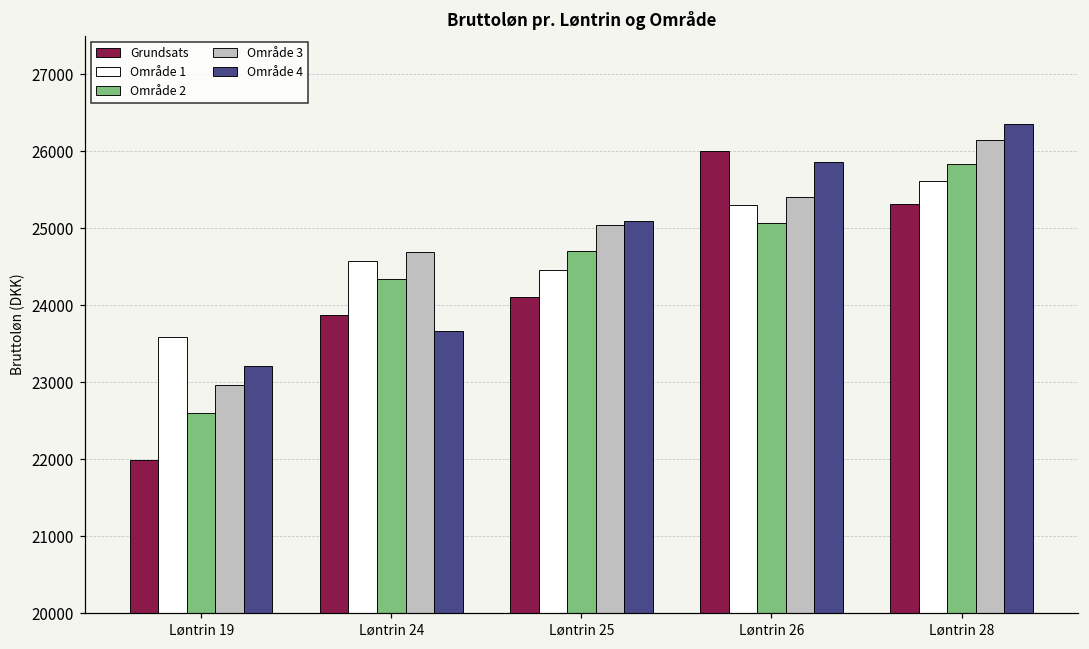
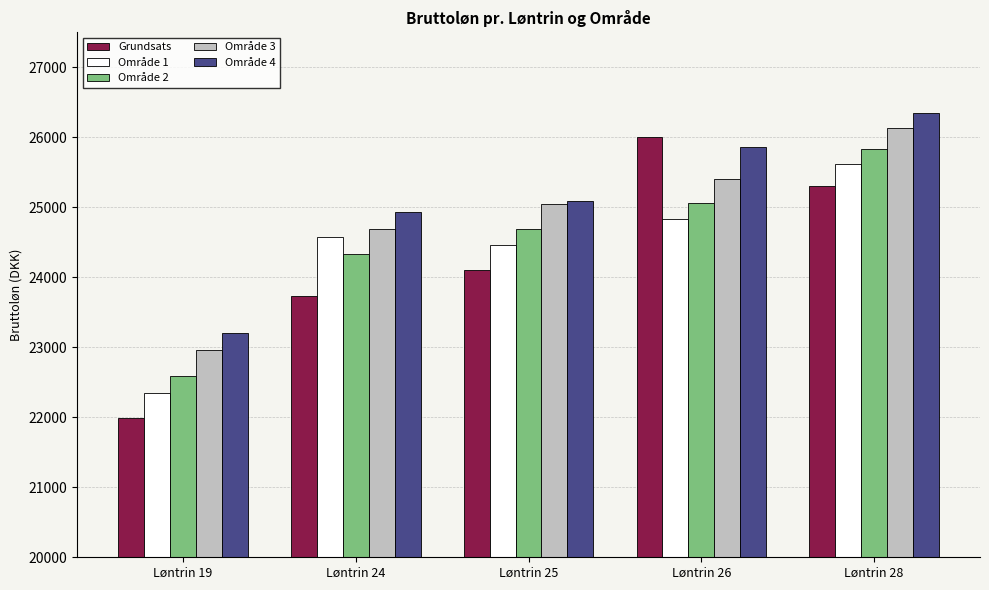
  {
    "Grundsats": {
      "Løntrin 19": 22000,
-     "Løntrin 24": 23900,
+     "Løntrin 24": 23700,
      "Løntrin 25": 24100,
      "Løntrin 26": 26000,
      "Løntrin 28": 25300
    },
    "Område 1": {
-     "Løntrin 19": 23600,
+     "Løntrin 19": 22300,
      "Løntrin 24": 24600,
      "Løntrin 25": 24500,
-     "Løntrin 26": 25300,
+     "Løntrin 26": 24800,
      "Løntrin 28": 25600
    },
    "Område 2": {
      "Løntrin 19": 22600,
      "Løntrin 24": 24300,
      "Løntrin 25": 24700,
      "Løntrin 26": 25100,
      "Løntrin 28": 25800
    },
    "Område 3": {
      "Løntrin 19": 23000,
      "Løntrin 24": 24700,
      "Løntrin 25": 25000,
      "Løntrin 26": 25400,
      "Løntrin 28": 26100
    },
    "Område 4": {
      "Løntrin 19": 23200,
-     "Løntrin 24": 23700,
+     "Løntrin 24": 24900,
      "Løntrin 25": 25100,
      "Løntrin 26": 25900,
      "Løntrin 28": 26400
    }
  }
